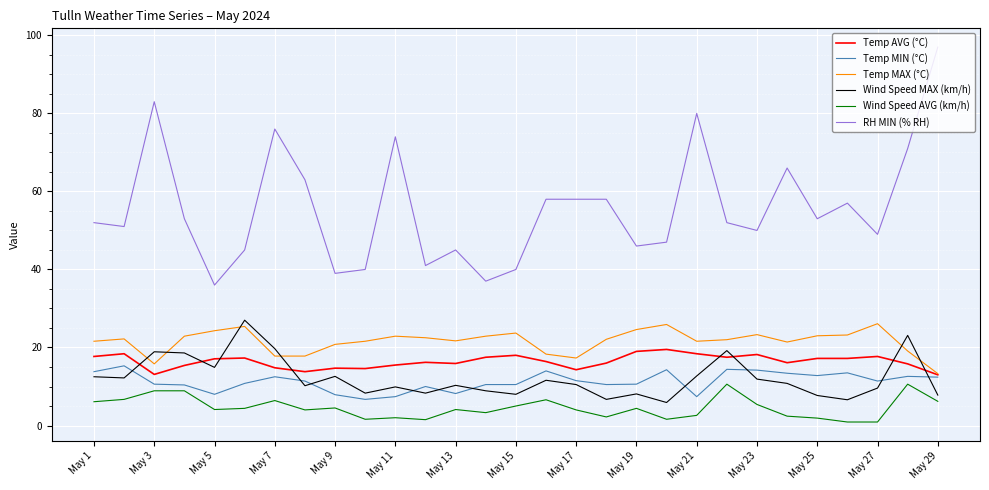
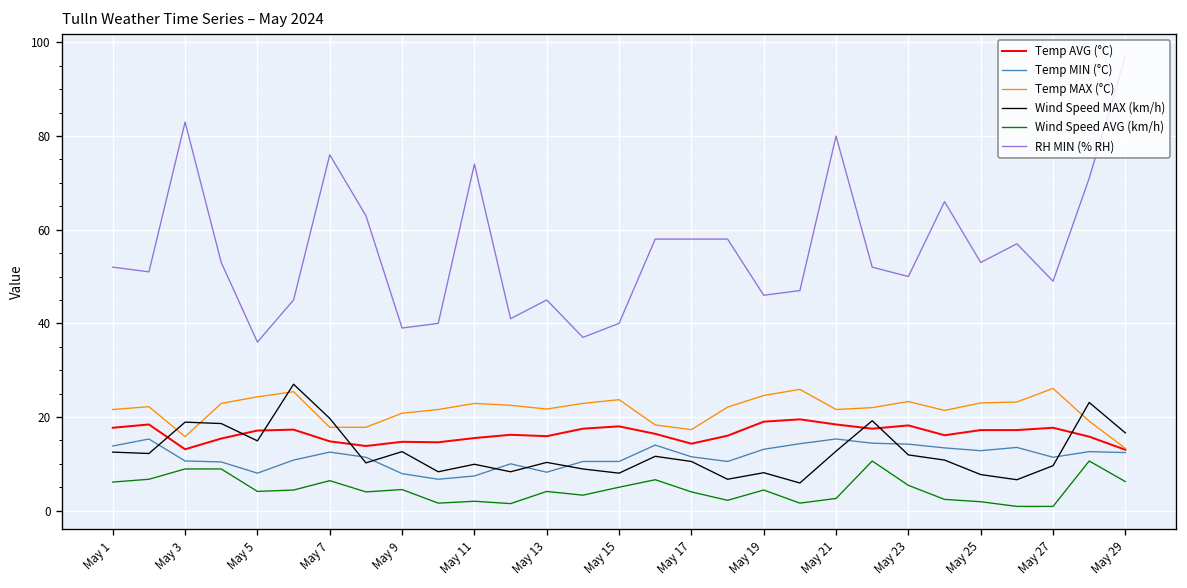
  {
    "Temp AVG (°C)": {
      "May 1": 18,
      "May 3": 13,
      "May 5": 17,
      "May 7": 15,
      "May 9": 15,
      "May 11": 16,
      "May 13": 16,
      "May 15": 18,
      "May 17": 14,
      "May 19": 19,
      "May 21": 18,
      "May 23": 18,
      "May 25": 17,
      "May 27": 18
    },
    "Temp MIN (°C)": {
      "May 1": 14,
      "May 3": 11,
      "May 5": 8,
      "May 7": 13,
      "May 9": 8,
      "May 11": 7,
      "May 13": 8,
      "May 15": 11,
      "May 17": 12,
-     "May 19": 11,
-     "May 21": 7,
+     "May 19": 13,
+     "May 21": 15,
      "May 23": 14,
      "May 25": 13,
      "May 27": 11
    },
    "Temp MAX (°C)": {
      "May 1": 22,
      "May 3": 16,
      "May 5": 24,
      "May 7": 18,
      "May 9": 21,
      "May 11": 23,
      "May 13": 22,
      "May 15": 24,
      "May 17": 17,
      "May 19": 25,
      "May 21": 22,
      "May 23": 23,
      "May 25": 23,
      "May 27": 26
    },
    "Wind Speed MAX (km/h)": {
      "May 1": 13,
      "May 3": 19,
      "May 5": 15,
      "May 7": 20,
      "May 9": 13,
      "May 11": 10,
      "May 13": 10,
      "May 15": 8,
      "May 17": 11,
      "May 19": 8,
      "May 21": 13,
      "May 23": 12,
      "May 25": 8,
      "May 27": 10,
-     "May 29": 8
+     "May 29": 17
    },
    "Wind Speed AVG (km/h)": {
      "May 1": 6,
      "May 3": 9,
      "May 5": 4,
      "May 7": 6,
      "May 9": 5,
      "May 11": 2,
      "May 13": 4,
      "May 15": 5,
      "May 17": 4,
      "May 19": 4,
      "May 21": 3,
      "May 23": 5,
      "May 25": 2,
      "May 27": 1,
      "May 29": 6
    },
    "RH MIN (% RH)": {
      "May 1": 52,
      "May 3": 83,
      "May 5": 36,
      "May 7": 76,
      "May 9": 39,
      "May 11": 74,
      "May 13": 45,
      "May 15": 40,
      "May 17": 58,
      "May 19": 46,
      "May 21": 80,
      "May 23": 50,
      "May 25": 53,
      "May 27": 49
    }
  }
